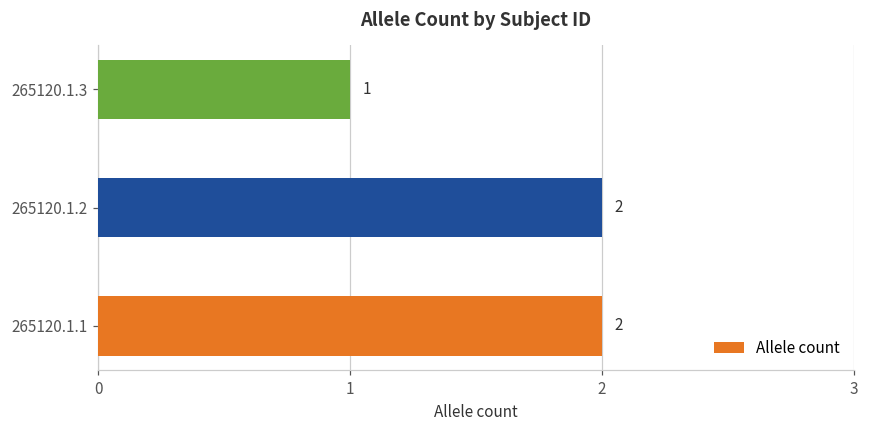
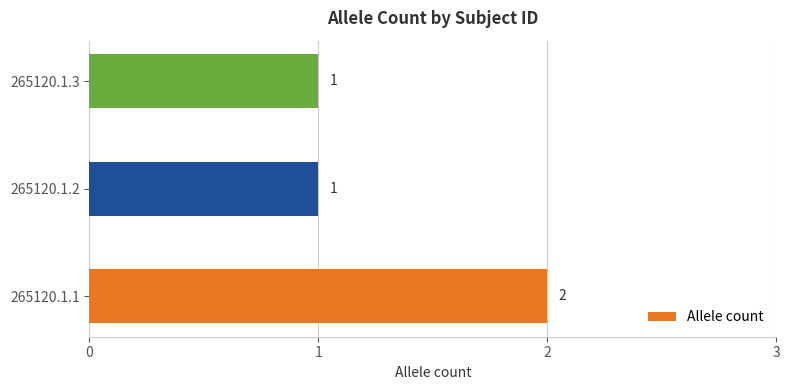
  {
    "265120.1.3": 1,
-   "265120.1.2": 2,
+   "265120.1.2": 1,
    "265120.1.1": 2
  }
